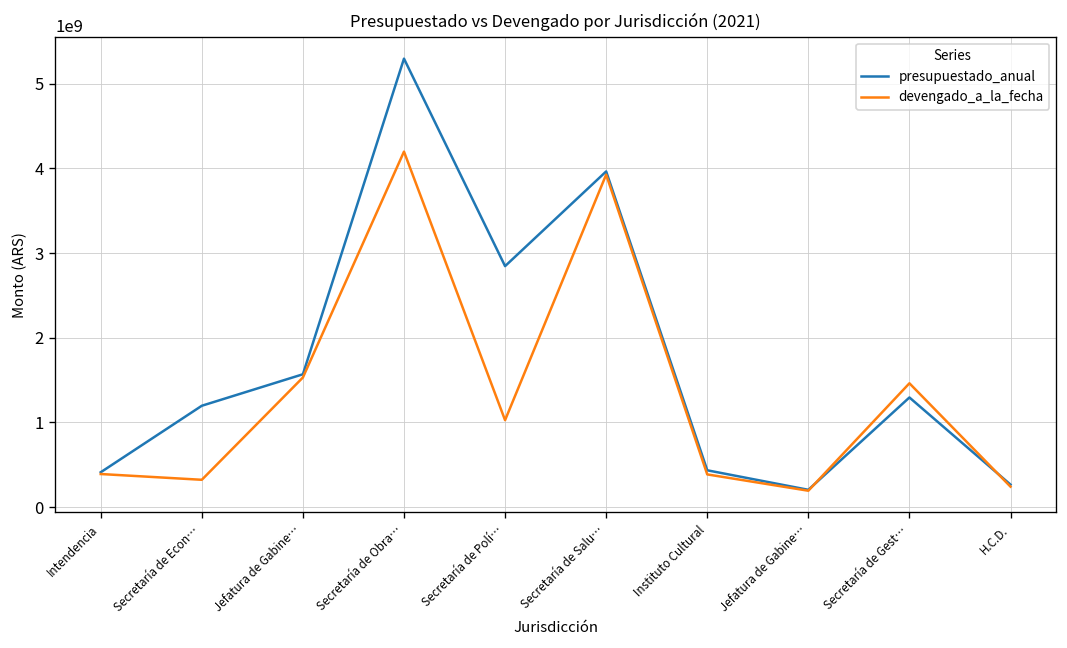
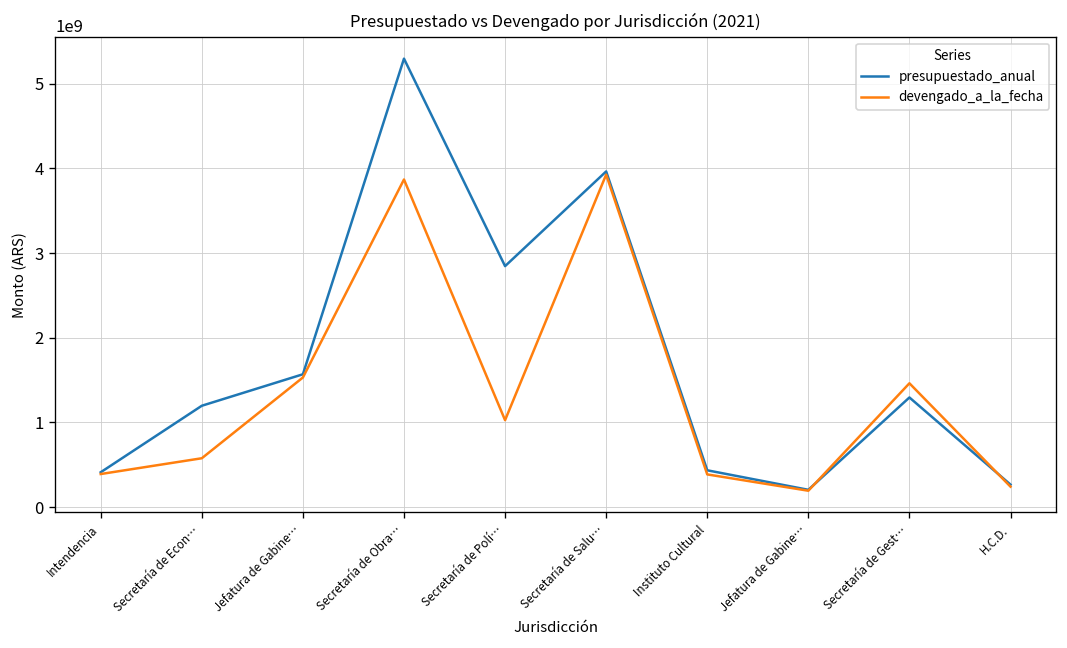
  {
    "presupuestado_anual": {
      "Secretaría de Econ…": 1200000000,
      "Secretaría de Obra…": 5300000000,
      "Secretaría de Polí…": 2800000000,
      "Secretaría de Salu…": 4000000000,
      "Instituto Cultural": 400000000,
      "Secretaría de Gest…": 1300000000
    },
    "devengado_a_la_fecha": {
-     "Secretaría de Econ…": 300000000,
-     "Secretaría de Obra…": 4200000000,
+     "Secretaría de Econ…": 600000000,
+     "Secretaría de Obra…": 3900000000,
      "Secretaría de Polí…": 1000000000,
      "Secretaría de Salu…": 3900000000,
      "Instituto Cultural": 400000000,
      "Secretaría de Gest…": 1500000000
    }
  }
